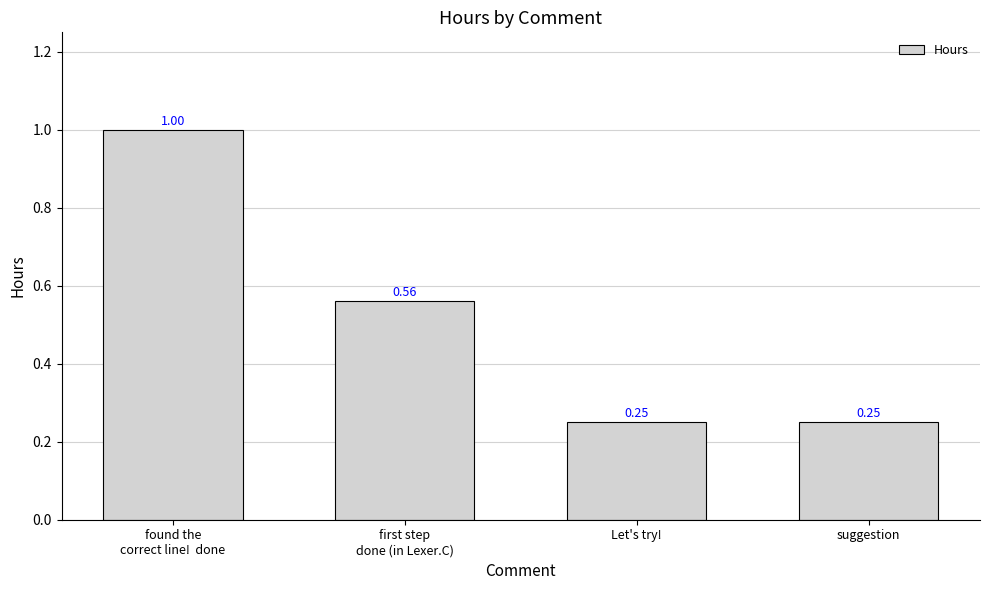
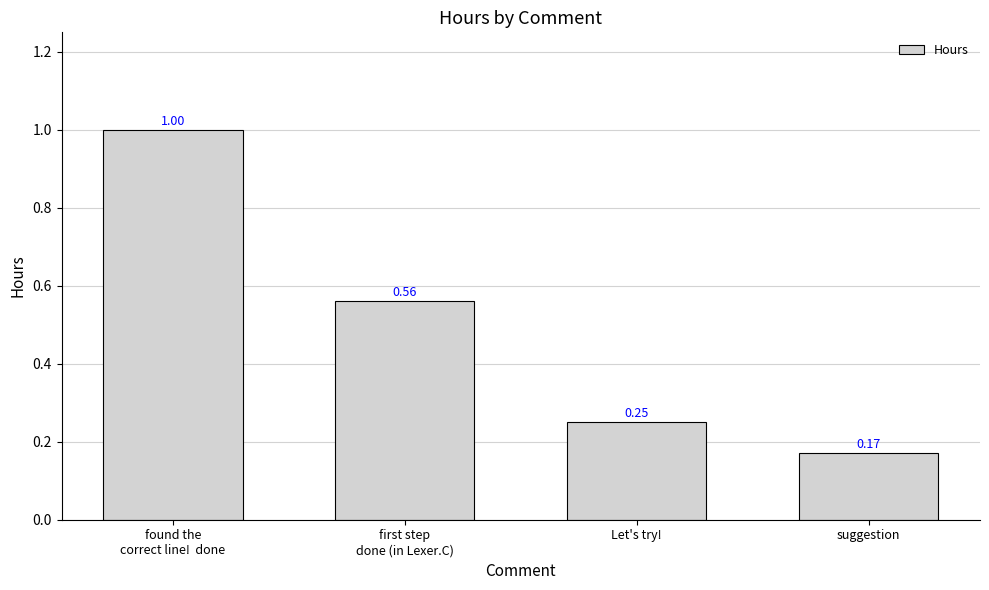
  {
    "found the correct line! done": 1.00,
    "first step done (in Lexer.C)": 0.56,
    "Let's try!": 0.25,
-   "suggestion": 0.25
+   "suggestion": 0.17
  }
